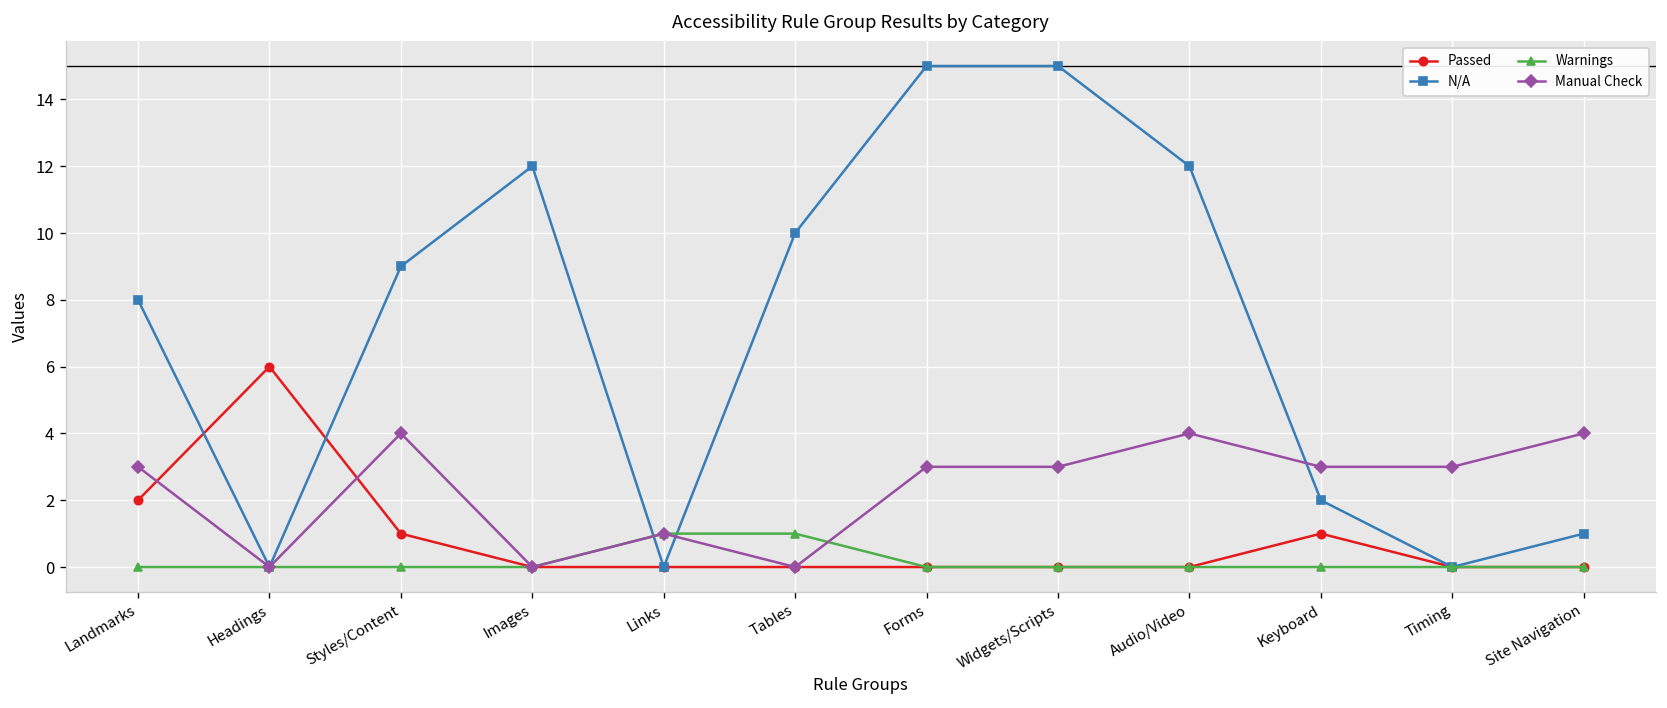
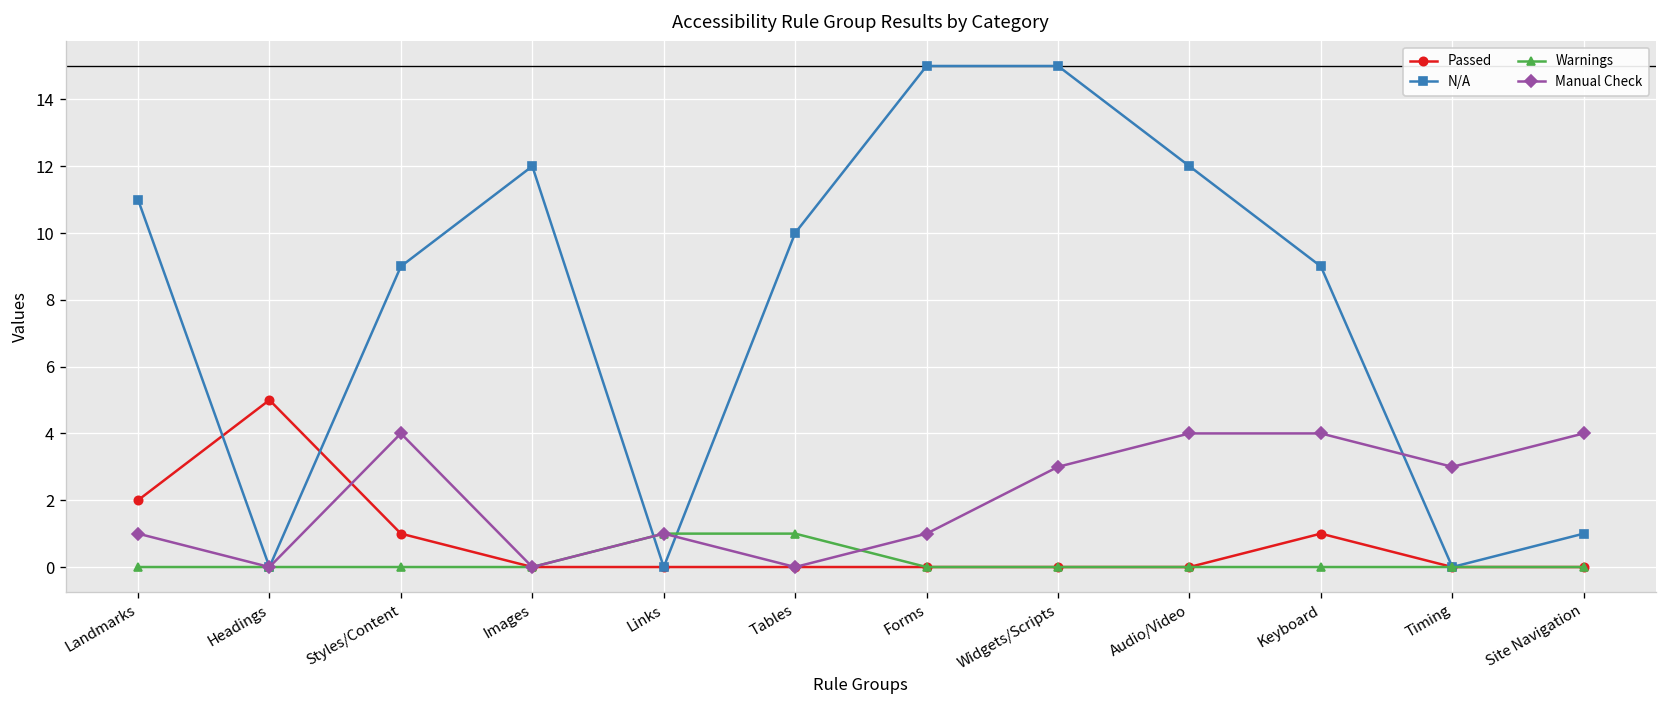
  {
    "Passed": {
      "Landmarks": 2,
-     "Headings": 6,
+     "Headings": 5,
      "Styles/Content": 1,
      "Keyboard": 1
    },
    "N/A": {
-     "Landmarks": 8,
+     "Landmarks": 11,
      "Styles/Content": 9,
      "Images": 12,
      "Tables": 10,
      "Forms": 15,
      "Widgets/Scripts": 15,
      "Audio/Video": 12,
-     "Keyboard": 2,
+     "Keyboard": 9,
      "Site Navigation": 1
    },
    "Warnings": {
      "Landmarks": 0,
      "Styles/Content": 0,
      "Tables": 1,
      "Keyboard": 0
    },
    "Manual Check": {
-     "Landmarks": 3,
+     "Landmarks": 1,
      "Styles/Content": 4,
-     "Forms": 3,
+     "Forms": 1,
      "Widgets/Scripts": 3,
      "Audio/Video": 4,
-     "Keyboard": 3,
+     "Keyboard": 4,
      "Timing": 3,
      "Site Navigation": 4
    }
  }
